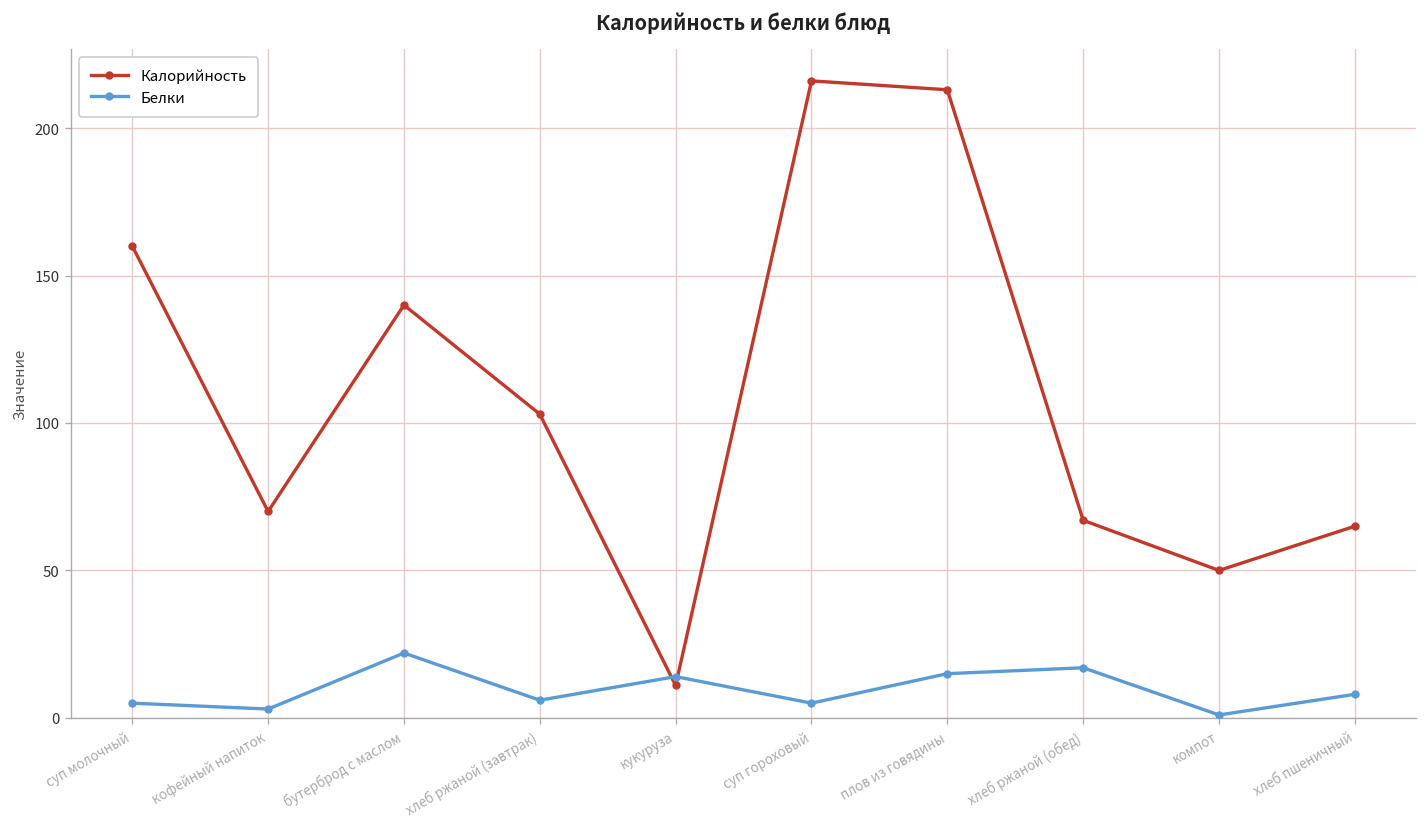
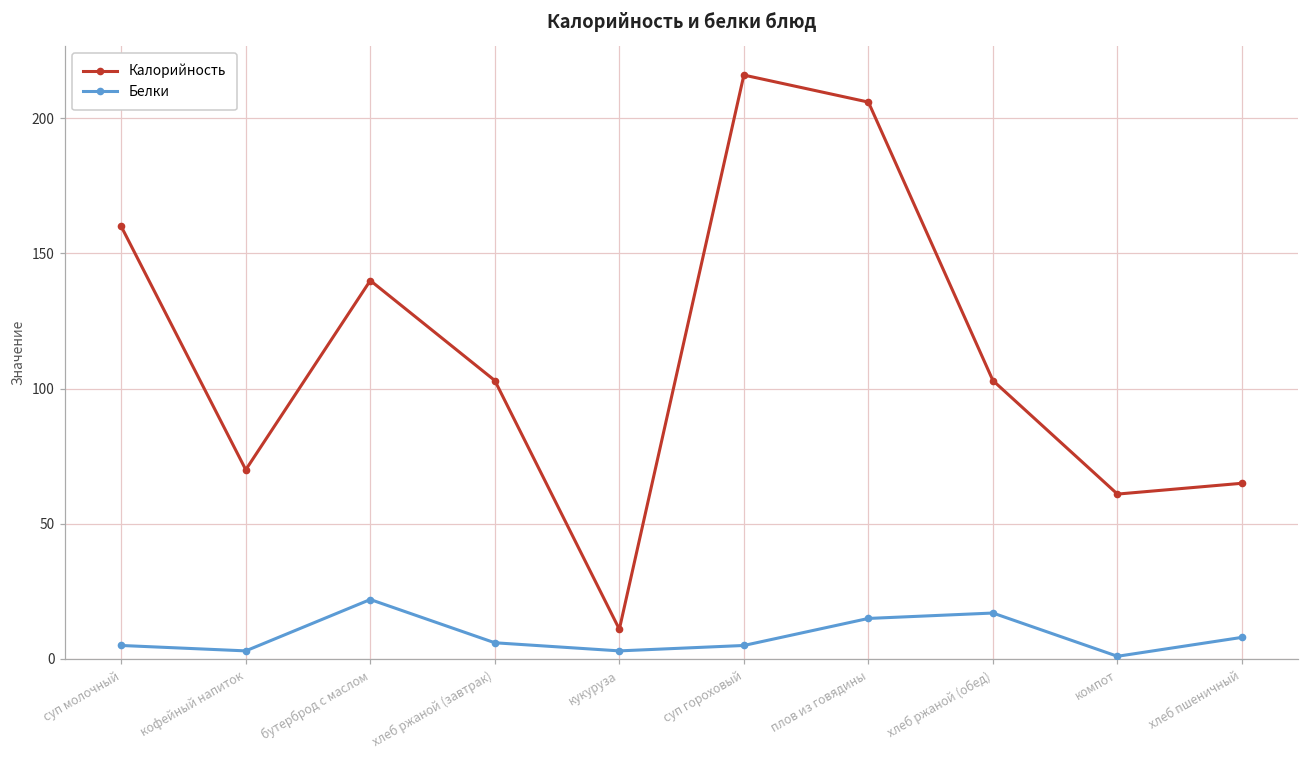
  {
    "Калорийность": {
      "суп молочный": 160,
      "кофейный напиток": 70,
      "бутерброд с маслом": 140,
      "хлеб ржаной (завтрак)": 103,
      "кукуруза": 11,
      "суп гороховый": 216,
-     "плов из говядины": 213,
-     "хлеб ржаной (обед)": 67,
-     "компот": 50,
+     "плов из говядины": 206,
+     "хлеб ржаной (обед)": 103,
+     "компот": 61,
      "хлеб пшеничный": 65
    },
    "Белки": {
      "суп молочный": 5,
      "кофейный напиток": 3,
      "бутерброд с маслом": 22,
      "хлеб ржаной (завтрак)": 6,
-     "кукуруза": 14,
+     "кукуруза": 3,
      "суп гороховый": 5,
      "плов из говядины": 15,
      "хлеб ржаной (обед)": 17,
      "компот": 1,
      "хлеб пшеничный": 8
    }
  }
